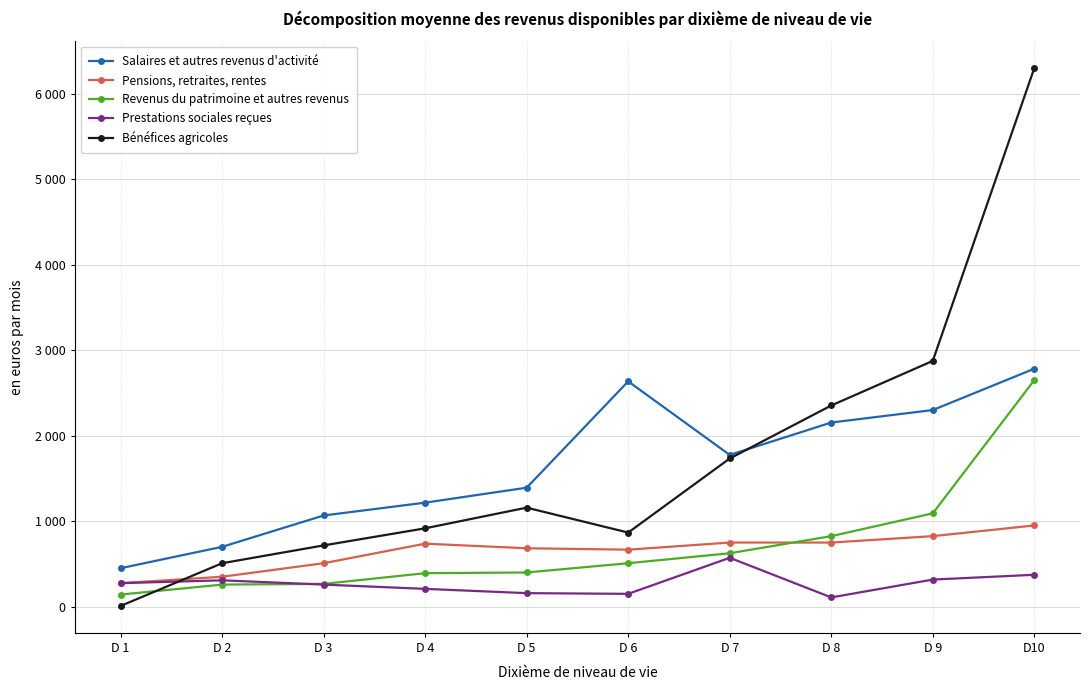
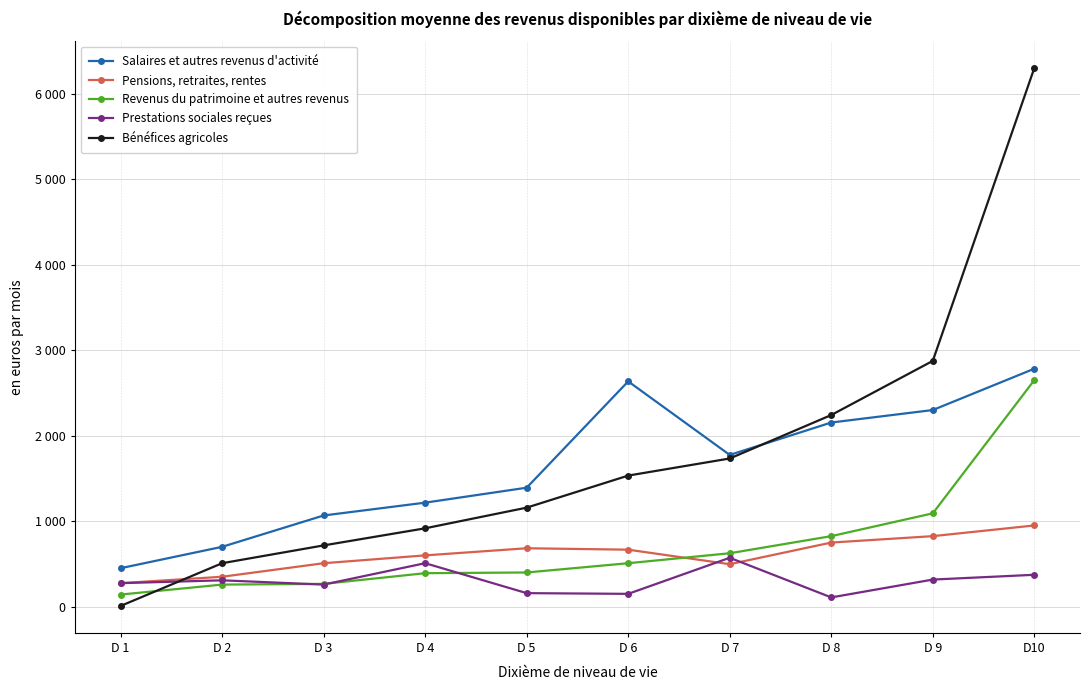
  {
    "Salaires et autres revenus d'activité": {
      "D 1": 500,
      "D 2": 700,
      "D 3": 1100,
      "D 4": 1200,
      "D 5": 1400,
      "D 6": 2600,
      "D 7": 1800,
      "D 8": 2200,
      "D 9": 2300,
      "D10": 2800
    },
    "Pensions, retraites, rentes": {
      "D 2": 400,
      "D 3": 500,
-     "D 4": 700,
+     "D 4": 600,
      "D 5": 700,
      "D 6": 700,
-     "D 7": 800,
+     "D 7": 500,
      "D 8": 800,
      "D 9": 800,
      "D10": 1000
    },
    "Revenus du patrimoine et autres revenus": {
      "D 1": 100,
      "D 2": 300,
      "D 4": 400,
      "D 5": 400,
      "D 6": 500,
      "D 7": 600,
      "D 8": 800,
      "D 9": 1100,
      "D10": 2700
    },
    "Prestations sociales reçues": {
      "D 2": 300,
-     "D 4": 200,
+     "D 4": 500,
      "D 5": 200,
      "D 6": 200,
      "D 7": 600,
      "D 8": 100,
      "D 9": 300,
      "D10": 400
    },
    "Bénéfices agricoles": {
      "D 1": 0,
      "D 2": 500,
      "D 3": 700,
      "D 4": 900,
      "D 5": 1200,
-     "D 6": 900,
+     "D 6": 1500,
      "D 7": 1700,
-     "D 8": 2400,
+     "D 8": 2200,
      "D 9": 2900,
      "D10": 6300
    }
  }
